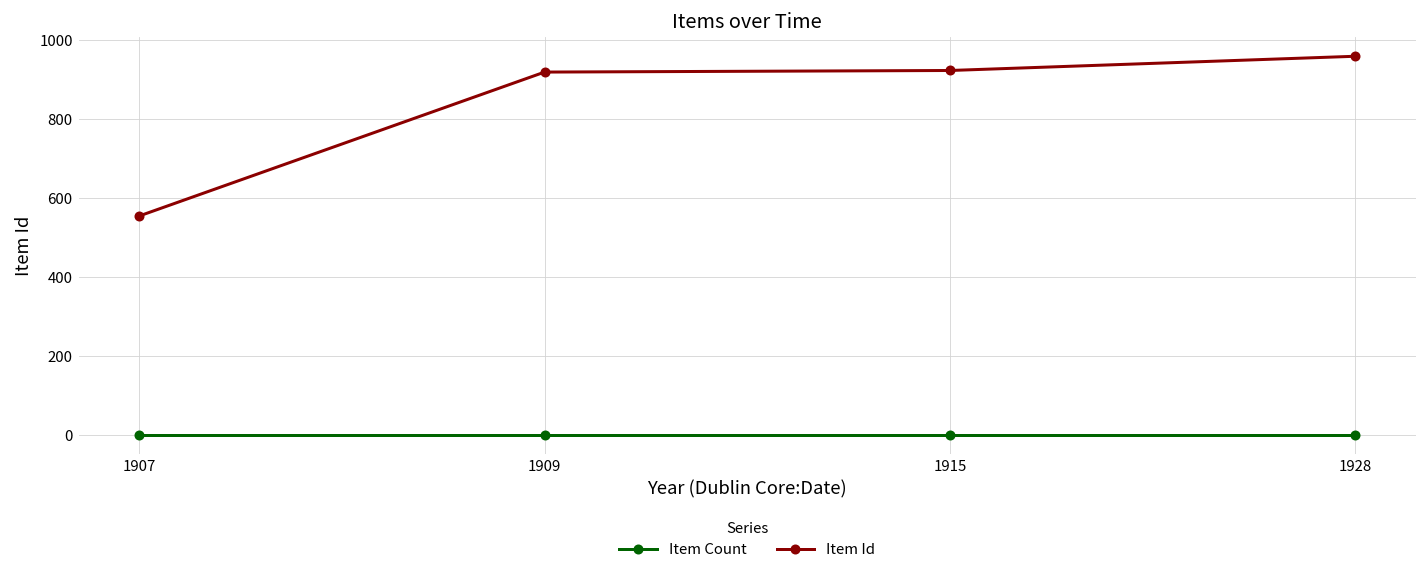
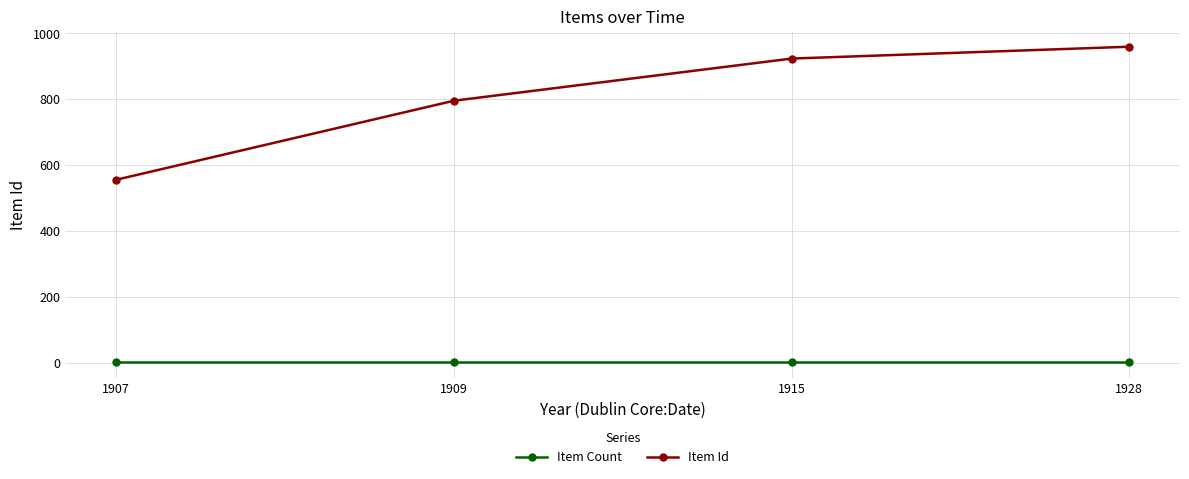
  {
    "Item Count": {
      "1907": 0,
      "1909": 0,
      "1915": 0,
      "1928": 0
    },
    "Item Id": {
      "1907": 560,
-     "1909": 920,
+     "1909": 800,
      "1915": 920,
      "1928": 960
    }
  }
